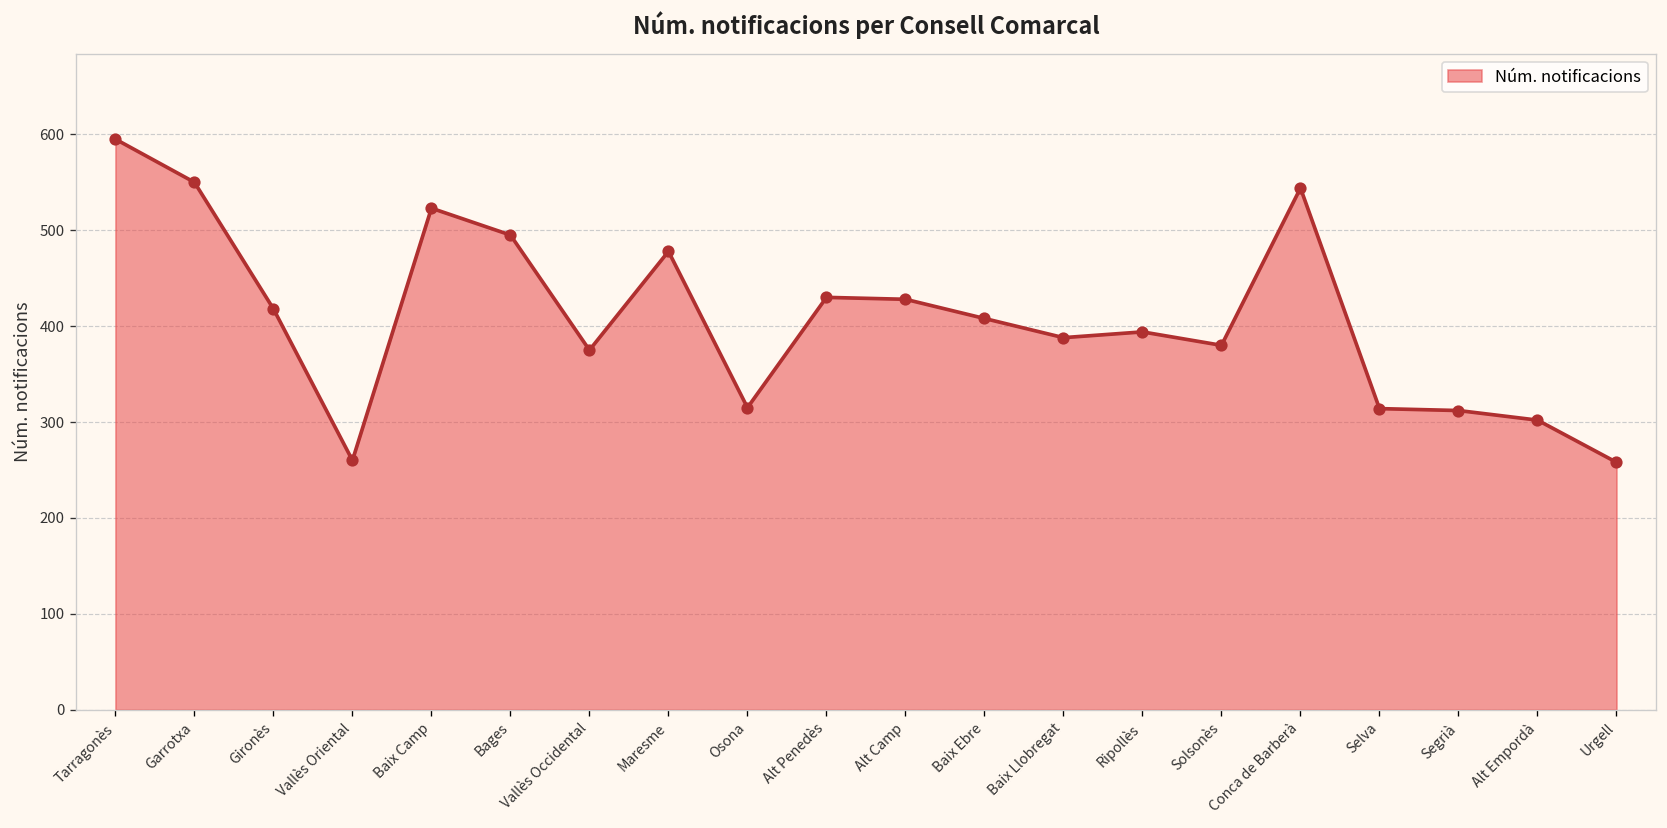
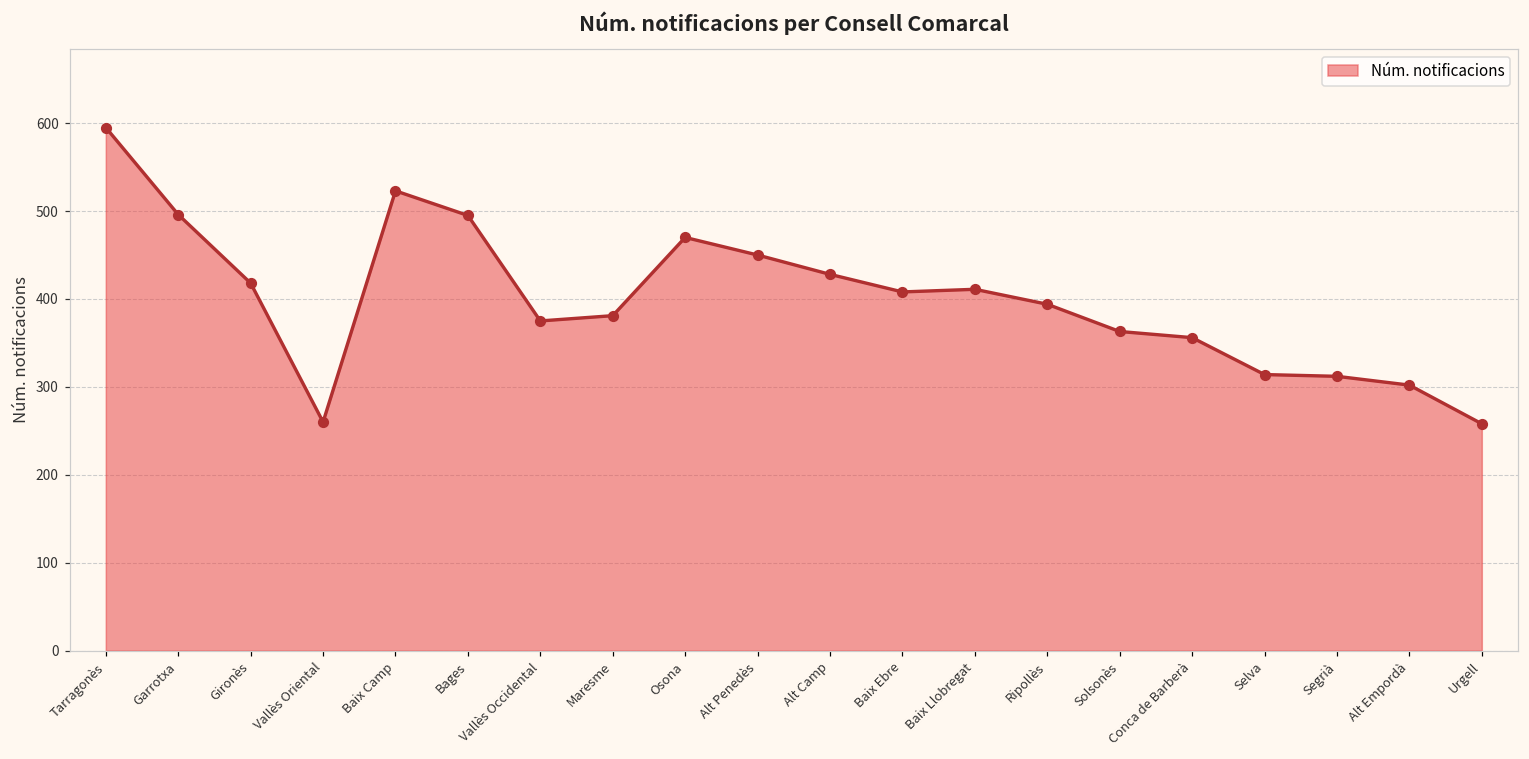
  {
    "Tarragonès": 600,
-   "Garrotxa": 550,
+   "Garrotxa": 500,
    "Gironès": 420,
    "Vallès Oriental": 260,
    "Baix Camp": 520,
    "Bages": 500,
    "Vallès Occidental": 380,
-   "Maresme": 480,
-   "Osona": 320,
-   "Alt Penedès": 430,
+   "Maresme": 380,
+   "Osona": 470,
+   "Alt Penedès": 450,
    "Alt Camp": 430,
    "Baix Ebre": 410,
-   "Baix Llobregat": 390,
+   "Baix Llobregat": 410,
    "Ripollès": 390,
-   "Solsonès": 380,
-   "Conca de Barberà": 540,
+   "Solsonès": 360,
+   "Conca de Barberà": 360,
    "Selva": 310,
    "Segrià": 310,
    "Alt Empordà": 300,
    "Urgell": 260
  }
